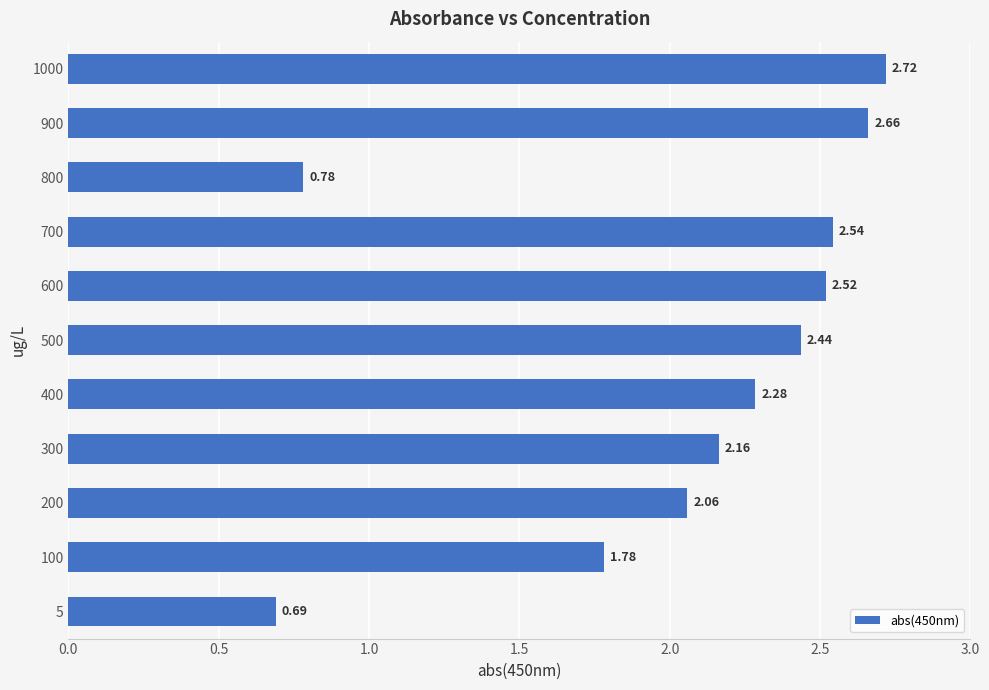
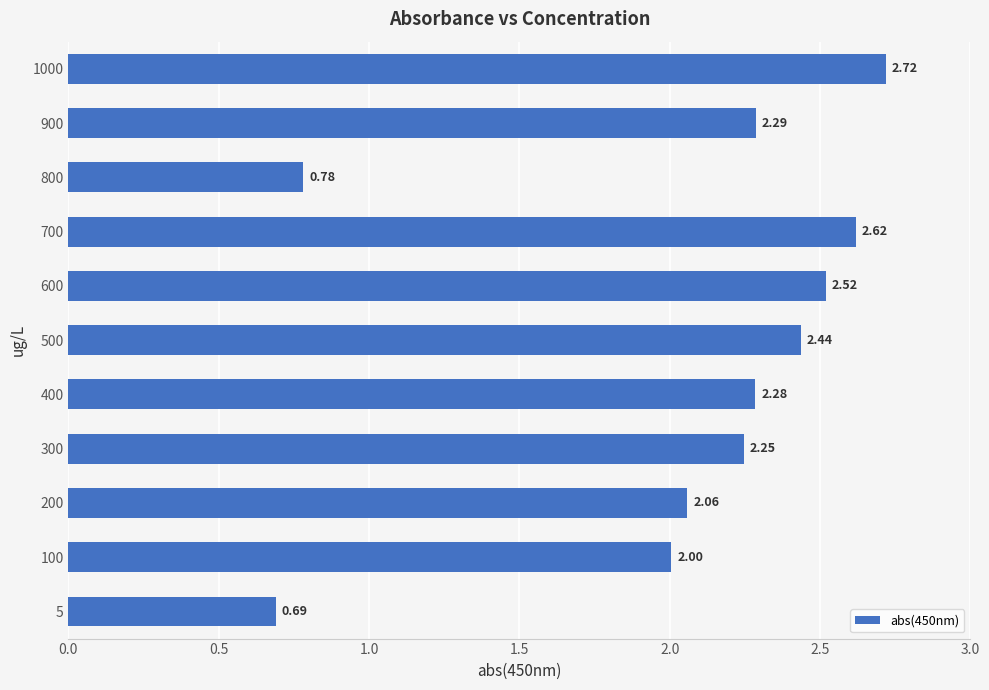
  {
    "1000": 2.72,
-   "900": 2.66,
+   "900": 2.29,
    "800": 0.78,
-   "700": 2.54,
+   "700": 2.62,
    "600": 2.52,
    "500": 2.44,
    "400": 2.28,
-   "300": 2.16,
+   "300": 2.25,
    "200": 2.06,
-   "100": 1.78,
+   "100": 2.00,
    "5": 0.69
  }
